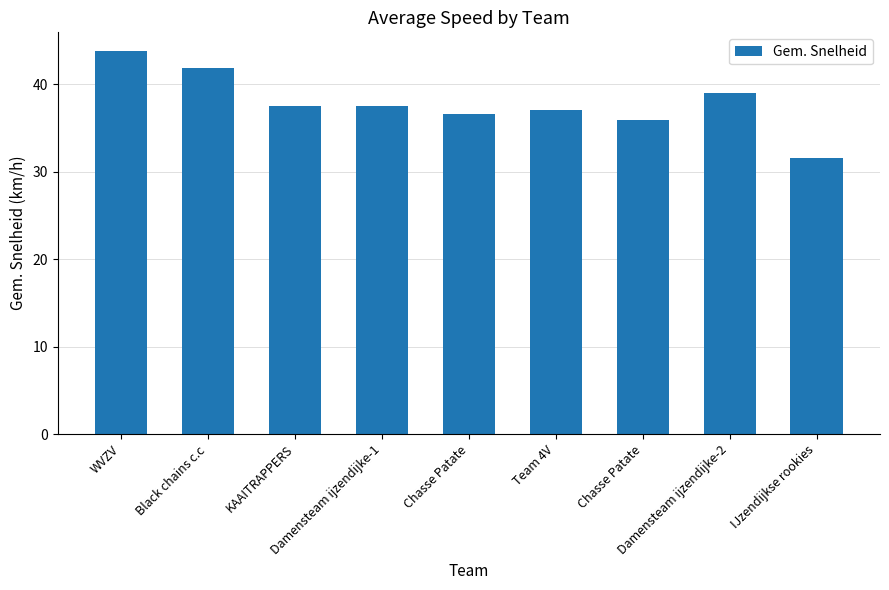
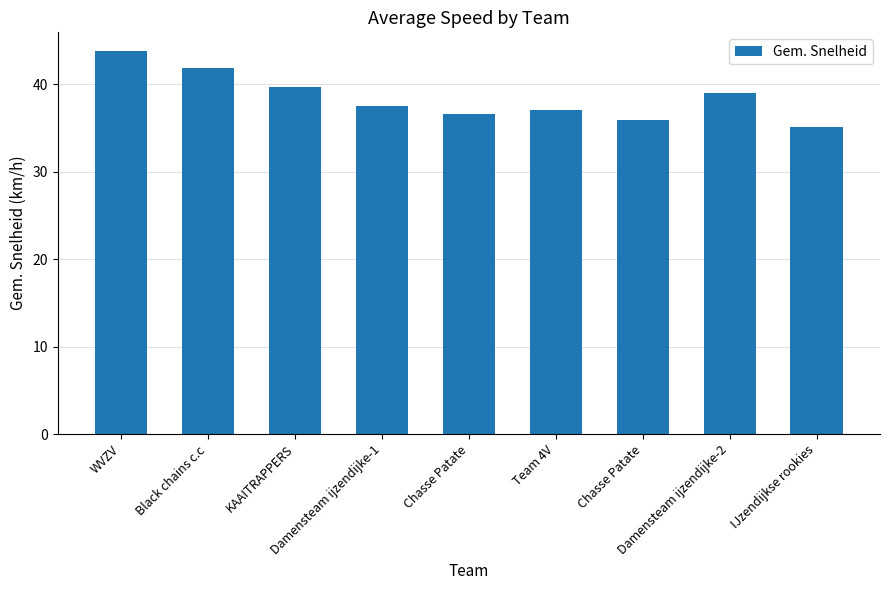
  {
    "WVZV": 44,
    "Black chains c.c": 42,
-   "KAAITRAPPERS": 37,
+   "KAAITRAPPERS": 40,
    "Damensteam ijzendijke-1": 38,
    "Team 4V": 37,
    "Damensteam ijzendijke-2": 39,
-   "IJzendijkse rookies": 32
+   "IJzendijkse rookies": 35
  }
